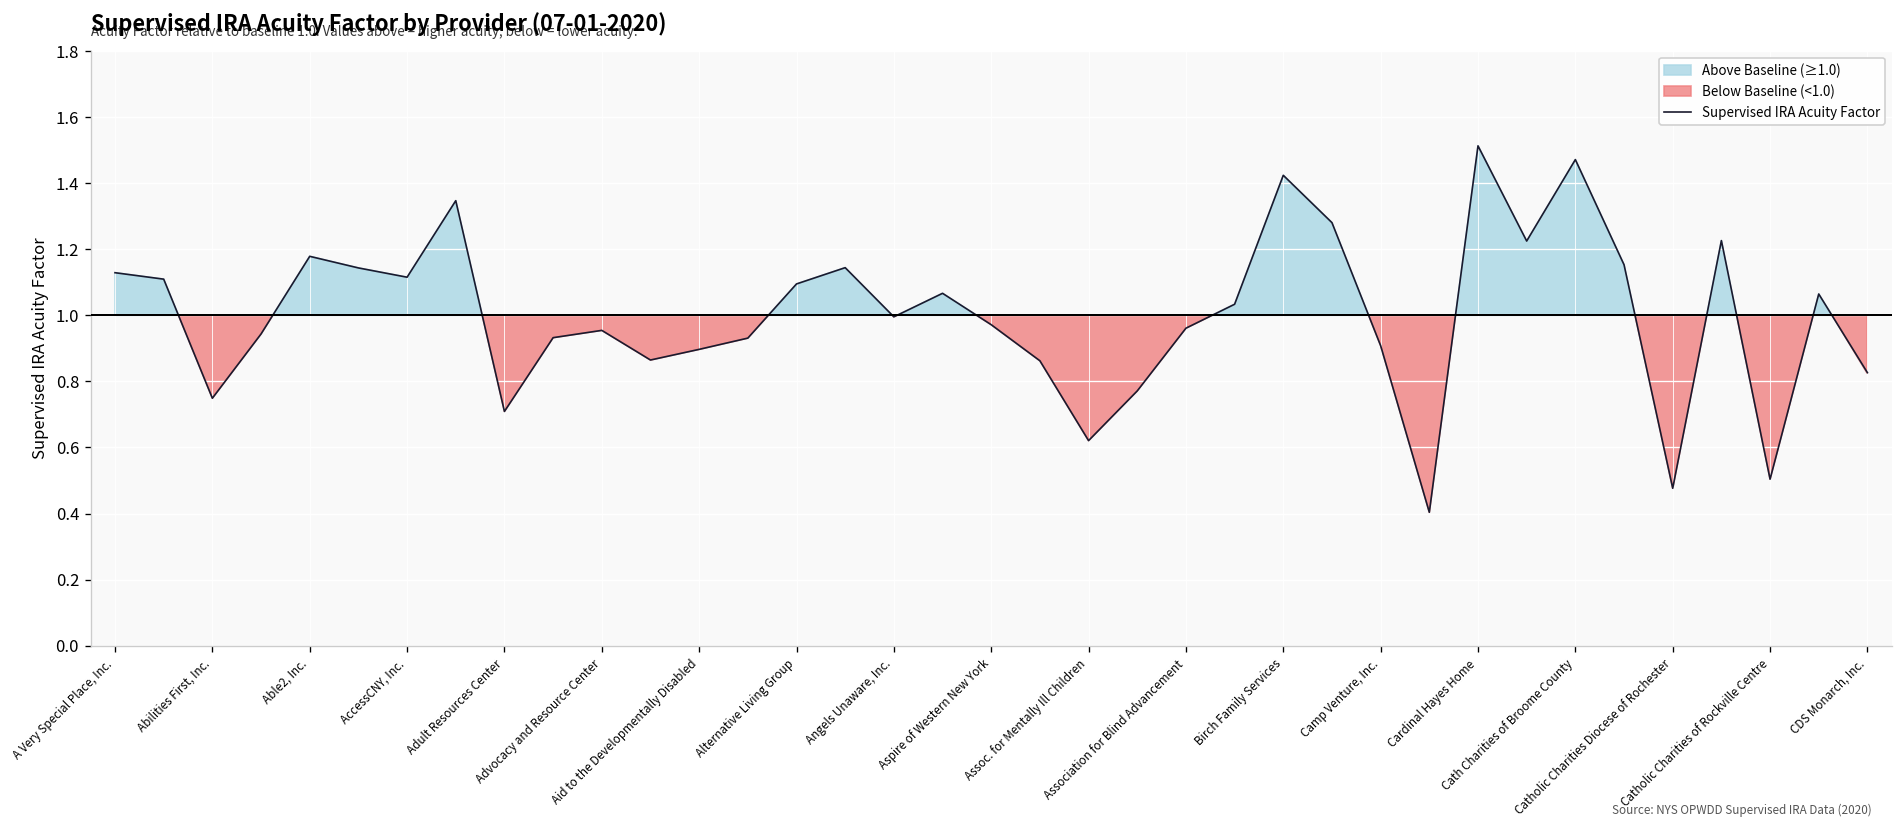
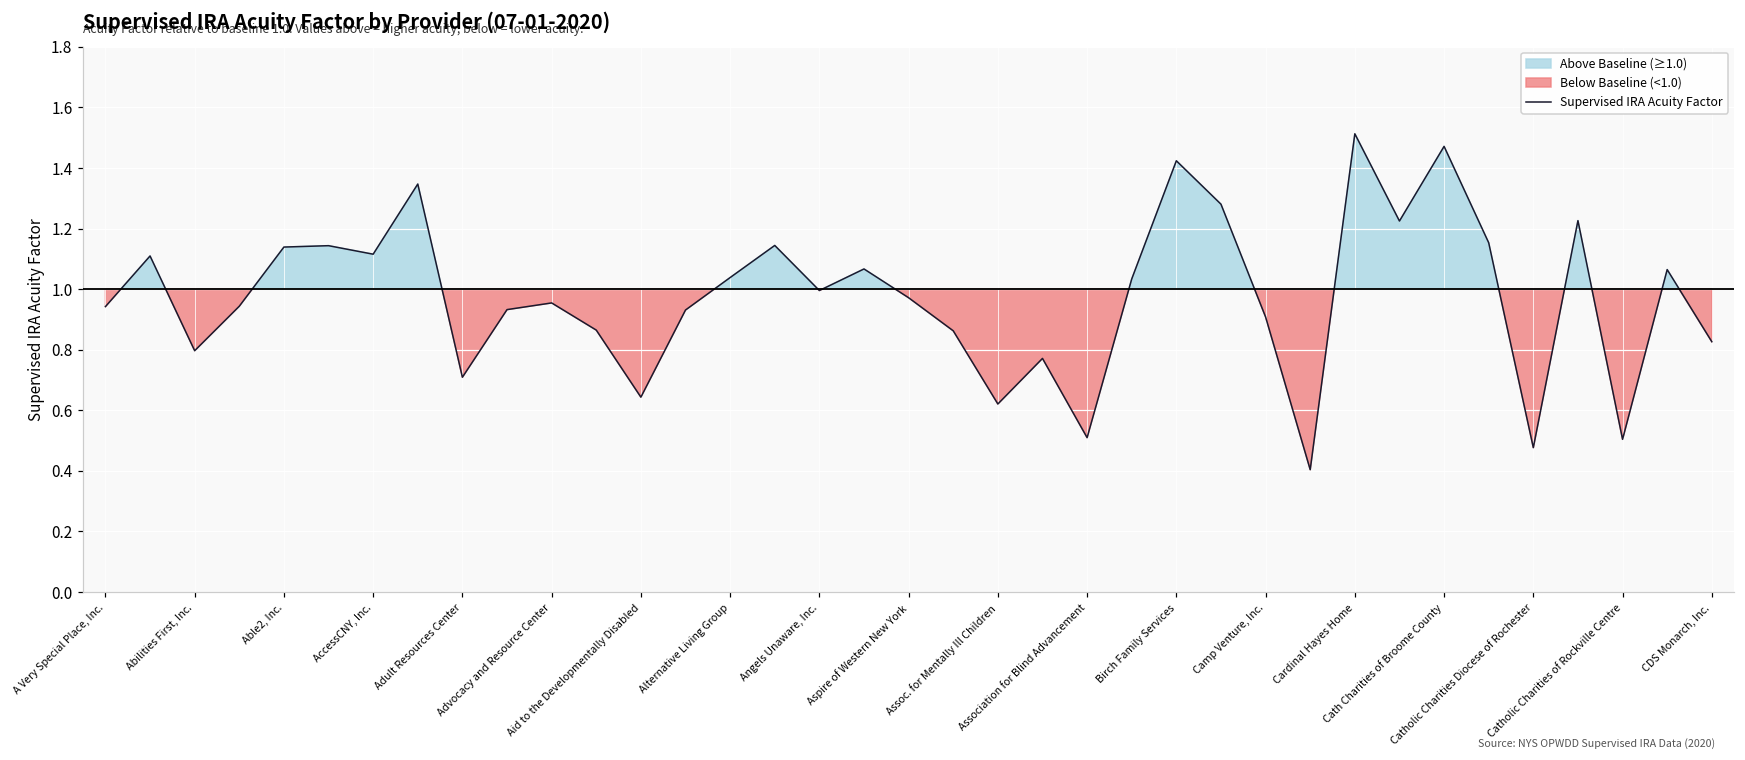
  {
-   "A Very Special Place, Inc.": 1.13,
-   "Abilities First, Inc.": 0.75,
-   "Able2, Inc.": 1.18,
+   "A Very Special Place, Inc.": 0.94,
+   "Abilities First, Inc.": 0.80,
+   "Able2, Inc.": 1.14,
    "AccessCNY, Inc.": 1.12,
    "Adult Resources Center": 0.71,
    "Advocacy and Resource Center": 0.95,
-   "Aid to the Developmentally Disabled": 0.90,
-   "Alternative Living Group": 1.09,
+   "Aid to the Developmentally Disabled": 0.64,
+   "Alternative Living Group": 1.04,
    "Angels Unaware, Inc.": 1.00,
    "Aspire of Western New York": 0.97,
    "Assoc. for Mentally Ill Children": 0.62,
-   "Association for Blind Advancement": 0.96,
+   "Association for Blind Advancement": 0.51,
    "Birch Family Services": 1.42,
    "Camp Venture, Inc.": 0.91,
    "Cardinal Hayes Home": 1.51,
    "Cath Charities of Broome County": 1.47,
    "Catholic Charities Diocese of Rochester": 0.48,
    "Catholic Charities of Rockville Centre": 0.50,
    "CDS Monarch, Inc.": 0.83
  }
